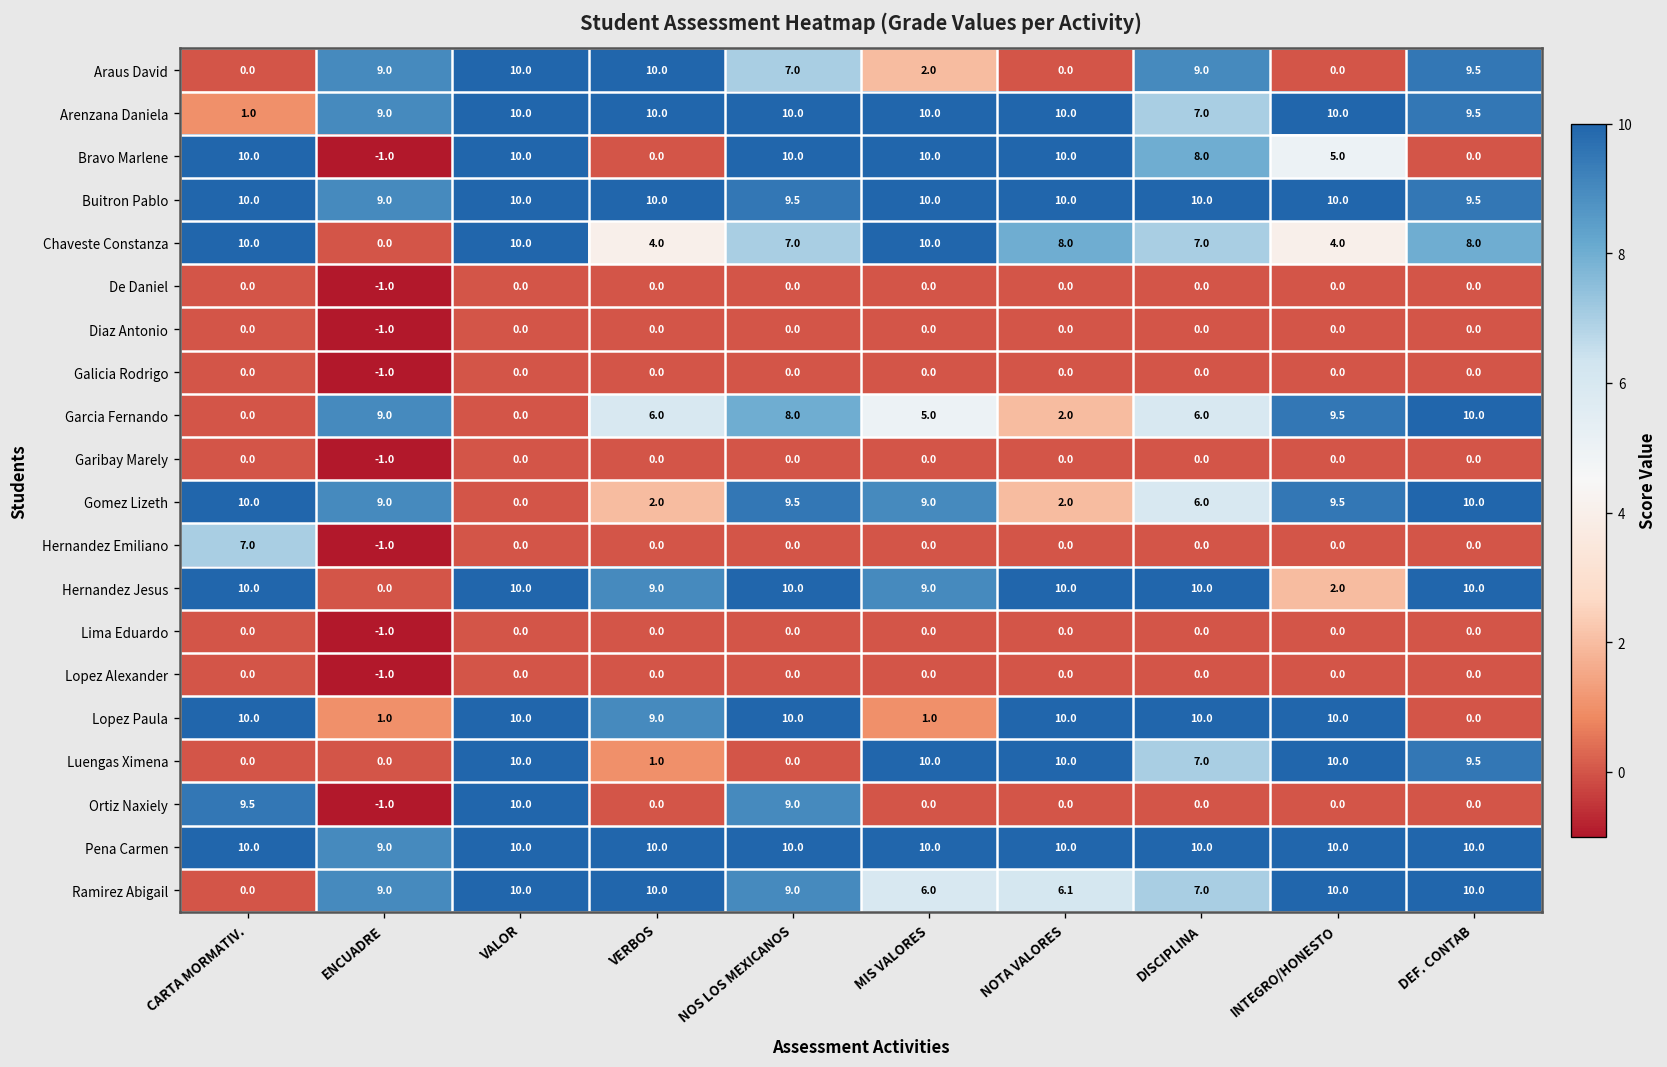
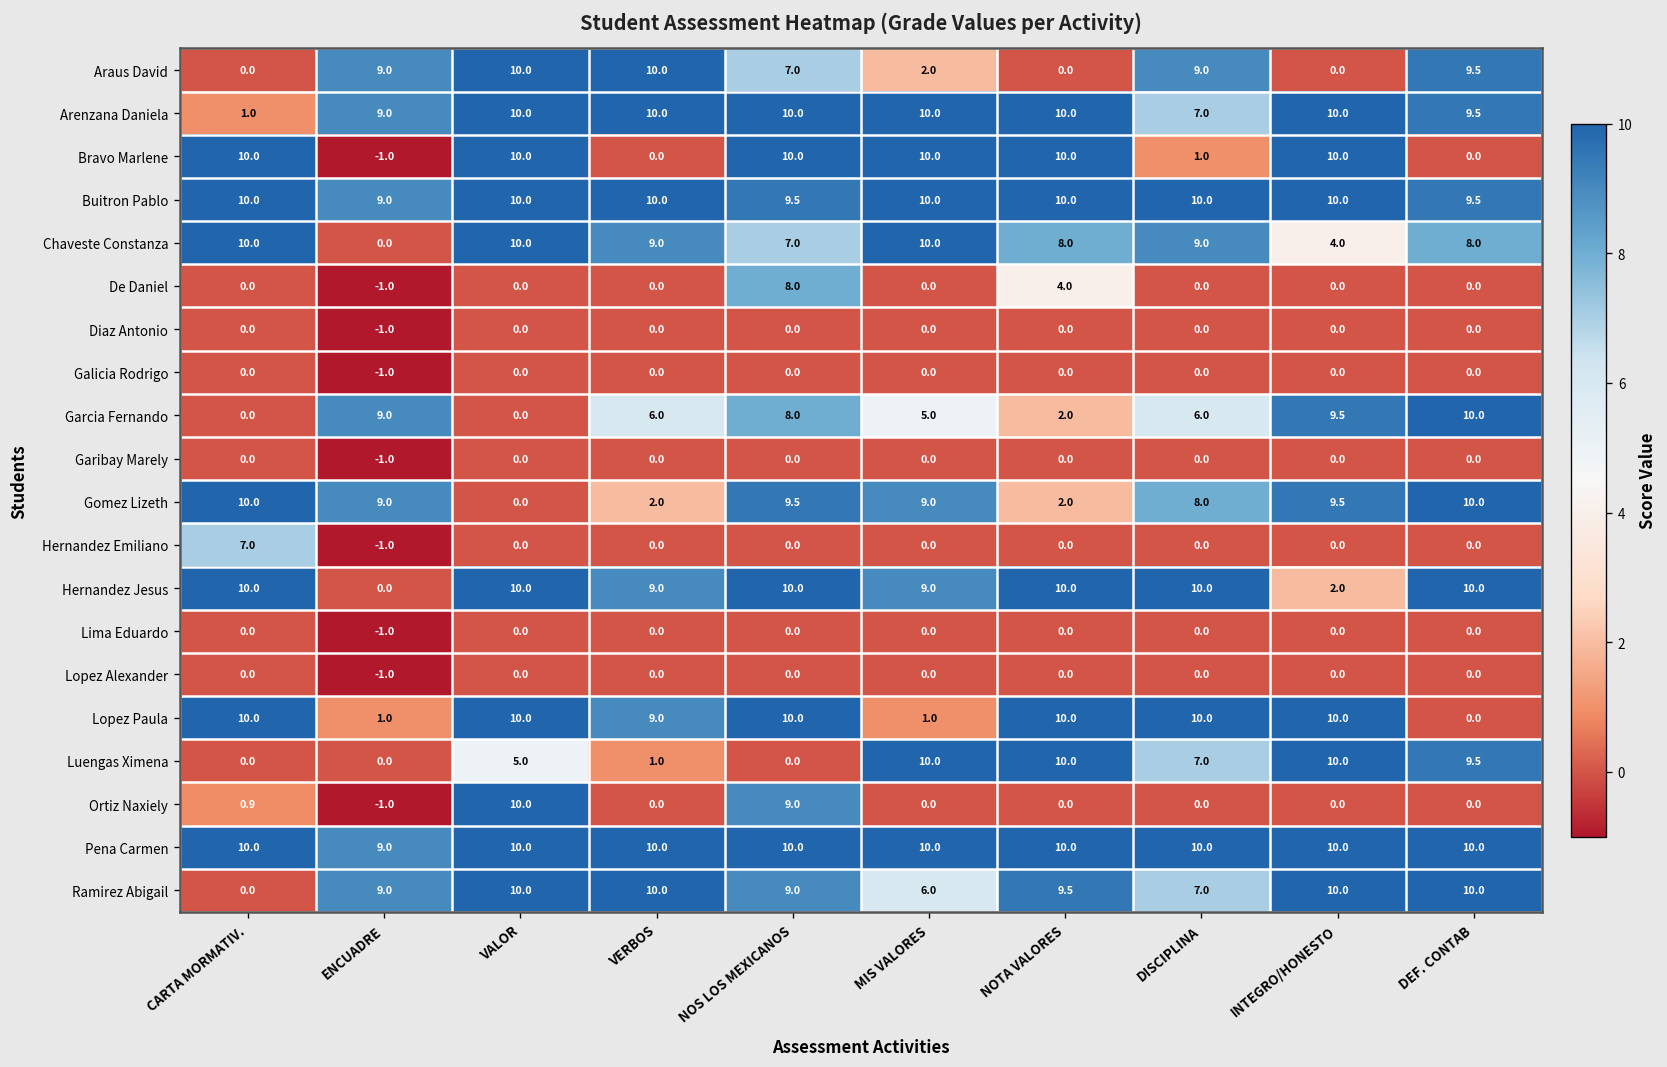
  {
    "Araus David": {
      "CARTA MORMATIV.": 0.0,
      "ENCUADRE": 9.0,
      "VALOR": 10.0,
      "VERBOS": 10.0,
      "NOS LOS MEXICANOS": 7.0,
      "MIS VALORES": 2.0,
      "NOTA VALORES": 0.0,
      "DISCIPLINA": 9.0,
      "INTEGRO/HONESTO": 0.0,
      "DEF. CONTAB": 9.5
    },
    "Arenzana Daniela": {
      "CARTA MORMATIV.": 1.0,
      "ENCUADRE": 9.0,
      "VALOR": 10.0,
      "VERBOS": 10.0,
      "NOS LOS MEXICANOS": 10.0,
      "MIS VALORES": 10.0,
      "NOTA VALORES": 10.0,
      "DISCIPLINA": 7.0,
      "INTEGRO/HONESTO": 10.0,
      "DEF. CONTAB": 9.5
    },
    "Bravo Marlene": {
      "CARTA MORMATIV.": 10.0,
      "ENCUADRE": -1.0,
      "VALOR": 10.0,
      "VERBOS": 0.0,
      "NOS LOS MEXICANOS": 10.0,
      "MIS VALORES": 10.0,
      "NOTA VALORES": 10.0,
-     "DISCIPLINA": 8.0,
-     "INTEGRO/HONESTO": 5.0,
+     "DISCIPLINA": 1.0,
+     "INTEGRO/HONESTO": 10.0,
      "DEF. CONTAB": 0.0
    },
    "Buitron Pablo": {
      "CARTA MORMATIV.": 10.0,
      "ENCUADRE": 9.0,
      "VALOR": 10.0,
      "VERBOS": 10.0,
      "NOS LOS MEXICANOS": 9.5,
      "MIS VALORES": 10.0,
      "NOTA VALORES": 10.0,
      "DISCIPLINA": 10.0,
      "INTEGRO/HONESTO": 10.0,
      "DEF. CONTAB": 9.5
    },
    "Chaveste Constanza": {
      "CARTA MORMATIV.": 10.0,
      "ENCUADRE": 0.0,
      "VALOR": 10.0,
-     "VERBOS": 4.0,
+     "VERBOS": 9.0,
      "NOS LOS MEXICANOS": 7.0,
      "MIS VALORES": 10.0,
      "NOTA VALORES": 8.0,
-     "DISCIPLINA": 7.0,
+     "DISCIPLINA": 9.0,
      "INTEGRO/HONESTO": 4.0,
      "DEF. CONTAB": 8.0
    },
    "De Daniel": {
      "CARTA MORMATIV.": 0.0,
      "ENCUADRE": -1.0,
      "VALOR": 0.0,
      "VERBOS": 0.0,
-     "NOS LOS MEXICANOS": 0.0,
+     "NOS LOS MEXICANOS": 8.0,
      "MIS VALORES": 0.0,
-     "NOTA VALORES": 0.0,
+     "NOTA VALORES": 4.0,
      "DISCIPLINA": 0.0,
      "INTEGRO/HONESTO": 0.0,
      "DEF. CONTAB": 0.0
    },
    "Diaz Antonio": {
      "CARTA MORMATIV.": 0.0,
      "ENCUADRE": -1.0,
      "VALOR": 0.0,
      "VERBOS": 0.0,
      "NOS LOS MEXICANOS": 0.0,
      "MIS VALORES": 0.0,
      "NOTA VALORES": 0.0,
      "DISCIPLINA": 0.0,
      "INTEGRO/HONESTO": 0.0,
      "DEF. CONTAB": 0.0
    },
    "Galicia Rodrigo": {
      "CARTA MORMATIV.": 0.0,
      "ENCUADRE": -1.0,
      "VALOR": 0.0,
      "VERBOS": 0.0,
      "NOS LOS MEXICANOS": 0.0,
      "MIS VALORES": 0.0,
      "NOTA VALORES": 0.0,
      "DISCIPLINA": 0.0,
      "INTEGRO/HONESTO": 0.0,
      "DEF. CONTAB": 0.0
    },
    "Garcia Fernando": {
      "CARTA MORMATIV.": 0.0,
      "ENCUADRE": 9.0,
      "VALOR": 0.0,
      "VERBOS": 6.0,
      "NOS LOS MEXICANOS": 8.0,
      "MIS VALORES": 5.0,
      "NOTA VALORES": 2.0,
      "DISCIPLINA": 6.0,
      "INTEGRO/HONESTO": 9.5,
      "DEF. CONTAB": 10.0
    },
    "Garibay Marely": {
      "CARTA MORMATIV.": 0.0,
      "ENCUADRE": -1.0,
      "VALOR": 0.0,
      "VERBOS": 0.0,
      "NOS LOS MEXICANOS": 0.0,
      "MIS VALORES": 0.0,
      "NOTA VALORES": 0.0,
      "DISCIPLINA": 0.0,
      "INTEGRO/HONESTO": 0.0,
      "DEF. CONTAB": 0.0
    },
    "Gomez Lizeth": {
      "CARTA MORMATIV.": 10.0,
      "ENCUADRE": 9.0,
      "VALOR": 0.0,
      "VERBOS": 2.0,
      "NOS LOS MEXICANOS": 9.5,
      "MIS VALORES": 9.0,
      "NOTA VALORES": 2.0,
-     "DISCIPLINA": 6.0,
+     "DISCIPLINA": 8.0,
      "INTEGRO/HONESTO": 9.5,
      "DEF. CONTAB": 10.0
    },
    "Hernandez Emiliano": {
      "CARTA MORMATIV.": 7.0,
      "ENCUADRE": -1.0,
      "VALOR": 0.0,
      "VERBOS": 0.0,
      "NOS LOS MEXICANOS": 0.0,
      "MIS VALORES": 0.0,
      "NOTA VALORES": 0.0,
      "DISCIPLINA": 0.0,
      "INTEGRO/HONESTO": 0.0,
      "DEF. CONTAB": 0.0
    },
    "Hernandez Jesus": {
      "CARTA MORMATIV.": 10.0,
      "ENCUADRE": 0.0,
      "VALOR": 10.0,
      "VERBOS": 9.0,
      "NOS LOS MEXICANOS": 10.0,
      "MIS VALORES": 9.0,
      "NOTA VALORES": 10.0,
      "DISCIPLINA": 10.0,
      "INTEGRO/HONESTO": 2.0,
      "DEF. CONTAB": 10.0
    },
    "Lima Eduardo": {
      "CARTA MORMATIV.": 0.0,
      "ENCUADRE": -1.0,
      "VALOR": 0.0,
      "VERBOS": 0.0,
      "NOS LOS MEXICANOS": 0.0,
      "MIS VALORES": 0.0,
      "NOTA VALORES": 0.0,
      "DISCIPLINA": 0.0,
      "INTEGRO/HONESTO": 0.0,
      "DEF. CONTAB": 0.0
    },
    "Lopez Alexander": {
      "CARTA MORMATIV.": 0.0,
      "ENCUADRE": -1.0,
      "VALOR": 0.0,
      "VERBOS": 0.0,
      "NOS LOS MEXICANOS": 0.0,
      "MIS VALORES": 0.0,
      "NOTA VALORES": 0.0,
      "DISCIPLINA": 0.0,
      "INTEGRO/HONESTO": 0.0,
      "DEF. CONTAB": 0.0
    },
    "Lopez Paula": {
      "CARTA MORMATIV.": 10.0,
      "ENCUADRE": 1.0,
      "VALOR": 10.0,
      "VERBOS": 9.0,
      "NOS LOS MEXICANOS": 10.0,
      "MIS VALORES": 1.0,
      "NOTA VALORES": 10.0,
      "DISCIPLINA": 10.0,
      "INTEGRO/HONESTO": 10.0,
      "DEF. CONTAB": 0.0
    },
    "Luengas Ximena": {
      "CARTA MORMATIV.": 0.0,
      "ENCUADRE": 0.0,
-     "VALOR": 10.0,
+     "VALOR": 5.0,
      "VERBOS": 1.0,
      "NOS LOS MEXICANOS": 0.0,
      "MIS VALORES": 10.0,
      "NOTA VALORES": 10.0,
      "DISCIPLINA": 7.0,
      "INTEGRO/HONESTO": 10.0,
      "DEF. CONTAB": 9.5
    },
    "Ortiz Naxiely": {
-     "CARTA MORMATIV.": 9.5,
+     "CARTA MORMATIV.": 0.9,
      "ENCUADRE": -1.0,
      "VALOR": 10.0,
      "VERBOS": 0.0,
      "NOS LOS MEXICANOS": 9.0,
      "MIS VALORES": 0.0,
      "NOTA VALORES": 0.0,
      "DISCIPLINA": 0.0,
      "INTEGRO/HONESTO": 0.0,
      "DEF. CONTAB": 0.0
    },
    "Pena Carmen": {
      "CARTA MORMATIV.": 10.0,
      "ENCUADRE": 9.0,
      "VALOR": 10.0,
      "VERBOS": 10.0,
      "NOS LOS MEXICANOS": 10.0,
      "MIS VALORES": 10.0,
      "NOTA VALORES": 10.0,
      "DISCIPLINA": 10.0,
      "INTEGRO/HONESTO": 10.0,
      "DEF. CONTAB": 10.0
    },
    "Ramirez Abigail": {
      "CARTA MORMATIV.": 0.0,
      "ENCUADRE": 9.0,
      "VALOR": 10.0,
      "VERBOS": 10.0,
      "NOS LOS MEXICANOS": 9.0,
      "MIS VALORES": 6.0,
-     "NOTA VALORES": 6.1,
+     "NOTA VALORES": 9.5,
      "DISCIPLINA": 7.0,
      "INTEGRO/HONESTO": 10.0,
      "DEF. CONTAB": 10.0
    }
  }
